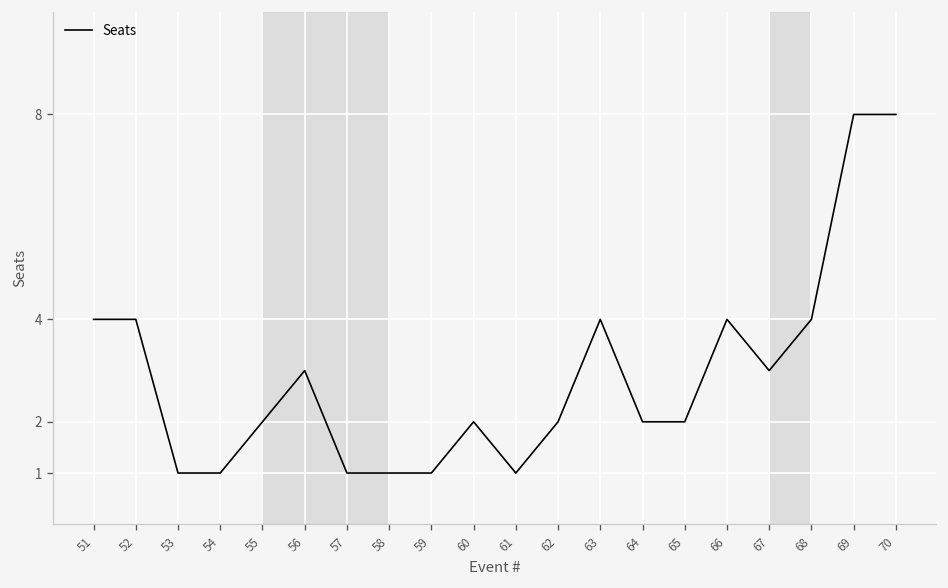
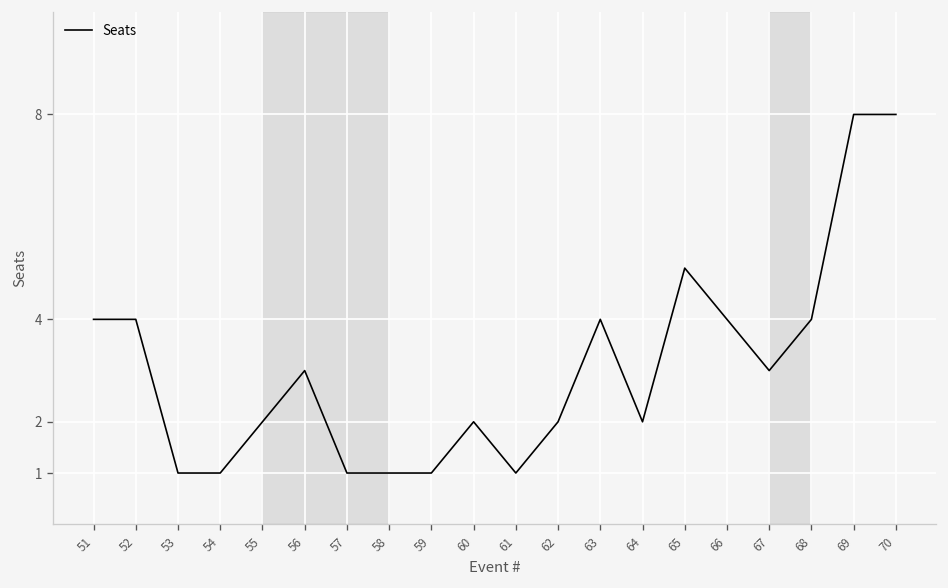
  {
    "51": 4,
    "52": 4,
    "53": 1,
    "54": 1,
    "55": 2,
    "56": 3,
    "57": 1,
    "58": 1,
    "59": 1,
    "60": 2,
    "61": 1,
    "62": 2,
    "63": 4,
    "64": 2,
-   "65": 2,
+   "65": 5,
    "66": 4,
    "67": 3,
    "68": 4,
    "69": 8,
    "70": 8
  }
